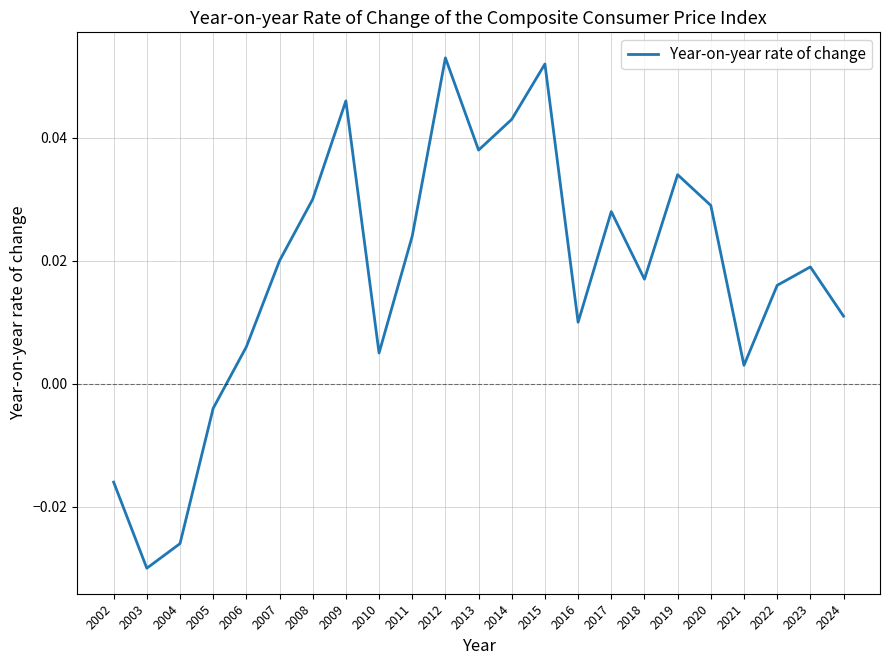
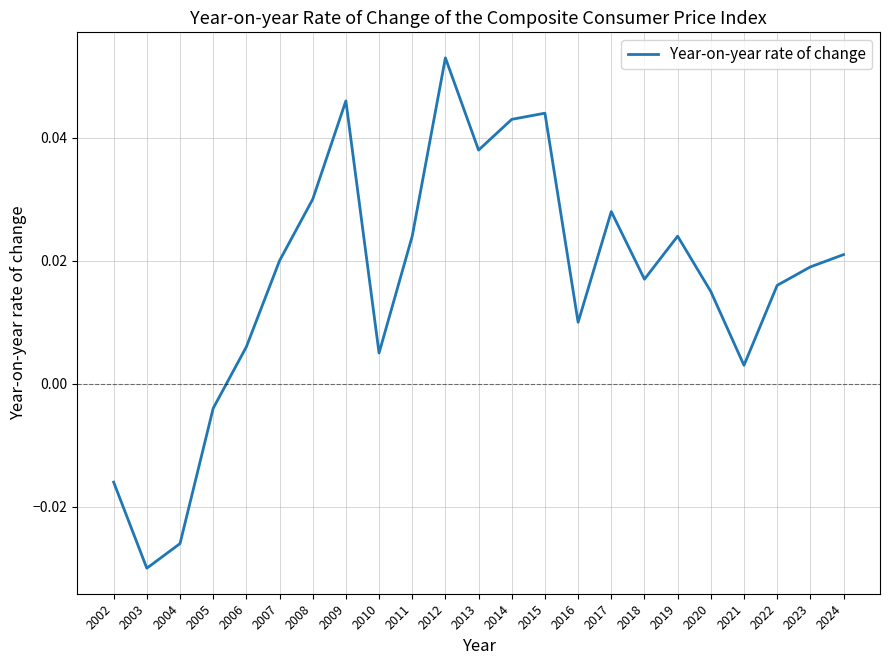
  {
    "2002": -0.016,
    "2003": -0.030,
    "2004": -0.026,
    "2005": -0.004,
    "2006": 0.006,
    "2007": 0.020,
    "2008": 0.030,
    "2009": 0.046,
    "2010": 0.005,
    "2011": 0.024,
    "2012": 0.053,
    "2013": 0.038,
    "2014": 0.043,
-   "2015": 0.052,
+   "2015": 0.044,
    "2016": 0.010,
    "2017": 0.028,
    "2018": 0.017,
-   "2019": 0.034,
-   "2020": 0.029,
+   "2019": 0.024,
+   "2020": 0.015,
    "2021": 0.003,
    "2022": 0.016,
    "2023": 0.019,
-   "2024": 0.011
+   "2024": 0.021
  }
